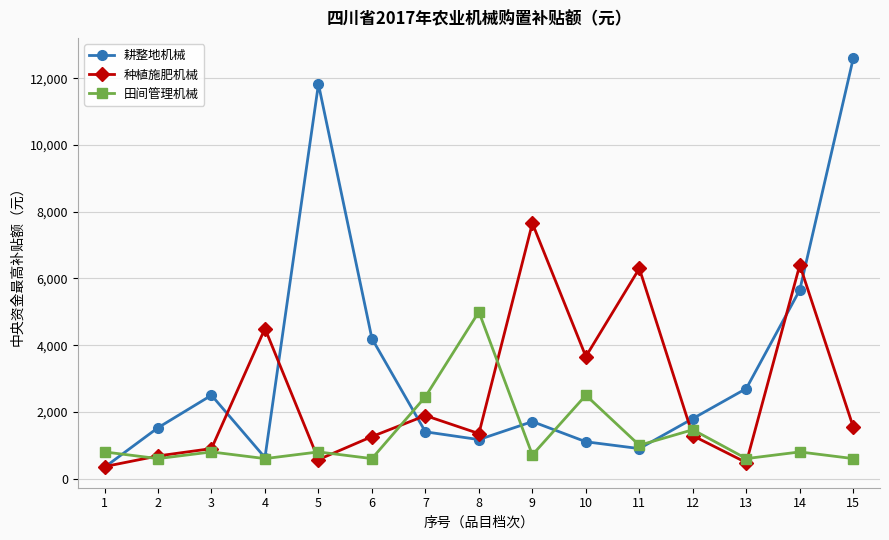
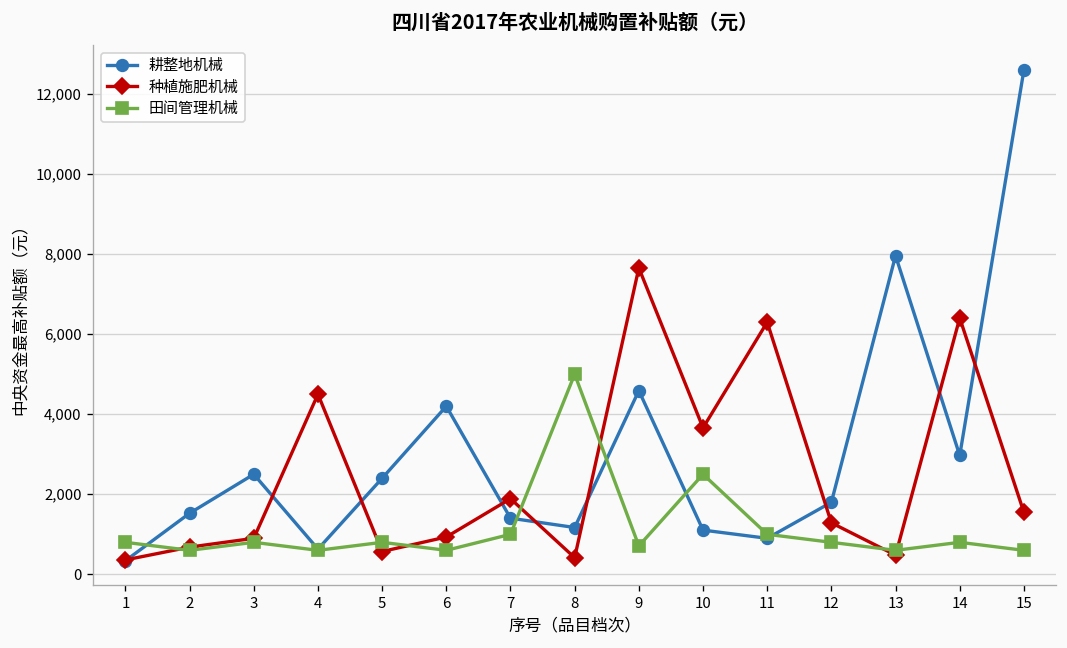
  {
    "耕整地机械": {
      "2": "1,500",
      "3": "2,500",
-     "5": "11,800",
+     "5": "2,400",
      "6": "4,200",
      "7": "1,400",
      "8": "1,200",
-     "9": "1,700",
+     "9": "4,600",
      "10": "1,100",
      "11": "900",
      "12": "1,800",
-     "13": "2,700",
-     "14": "5,700",
+     "13": "8,000",
+     "14": "3,000",
      "15": "12,600"
    },
    "种植施肥机械": {
      "2": "700",
      "3": "900",
      "4": "4,500",
      "5": "600",
-     "6": "1,300",
+     "6": "900",
      "7": "1,900",
-     "8": "1,400",
+     "8": "400",
      "9": "7,700",
      "10": "3,700",
      "11": "6,300",
      "12": "1,300",
      "13": "500",
      "14": "6,400",
      "15": "1,500"
    },
    "田间管理机械": {
      "1": "800",
      "2": "600",
      "3": "800",
      "5": "800",
      "6": "600",
-     "7": "2,500",
+     "7": "1,000",
      "8": "5,000",
      "9": "700",
      "10": "2,500",
      "11": "1,000",
-     "12": "1,500",
+     "12": "800",
      "13": "600",
      "14": "800",
      "15": "600"
    }
  }
